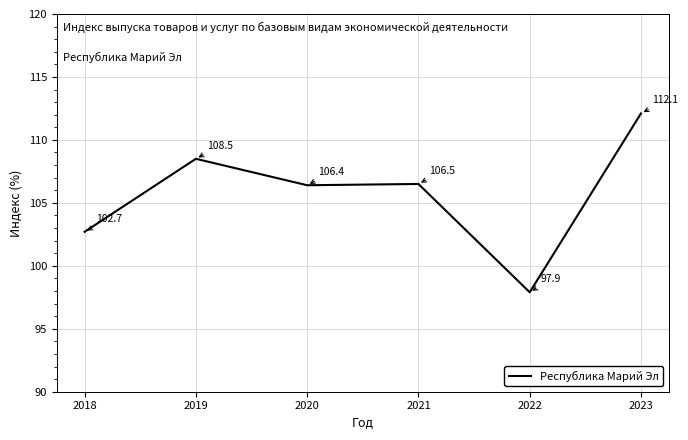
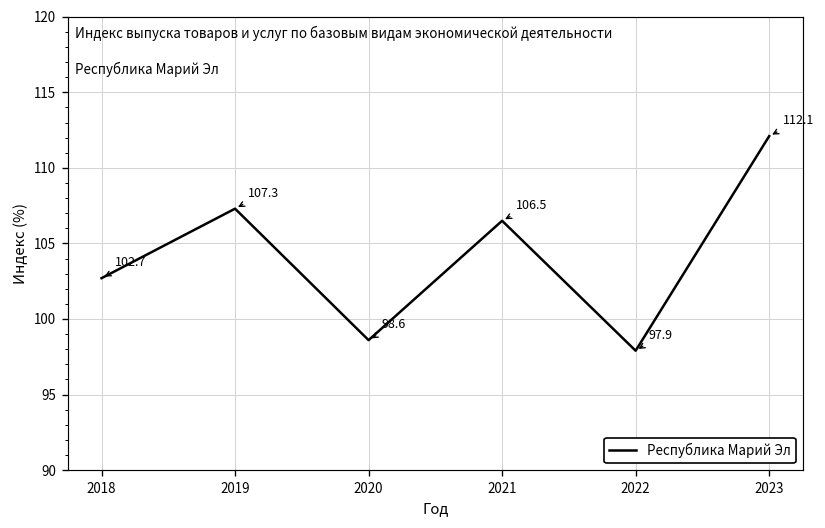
  {
    "2018": 102.7,
-   "2019": 108.5,
-   "2020": 106.4,
+   "2019": 107.3,
+   "2020": 98.6,
    "2021": 106.5,
    "2022": 97.9,
    "2023": 112.1
  }
